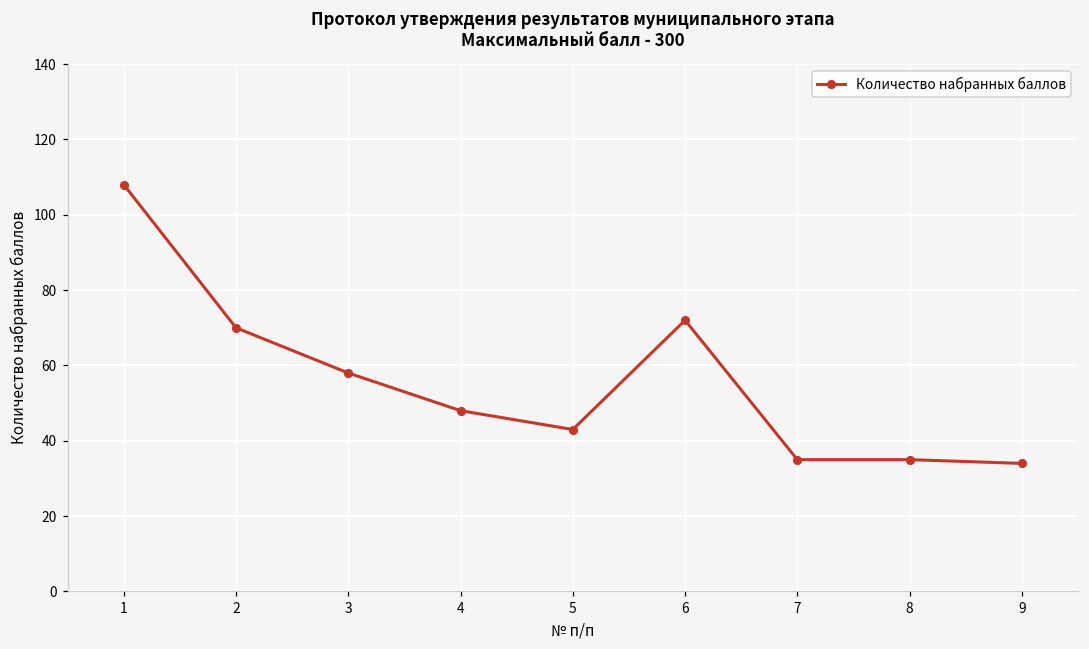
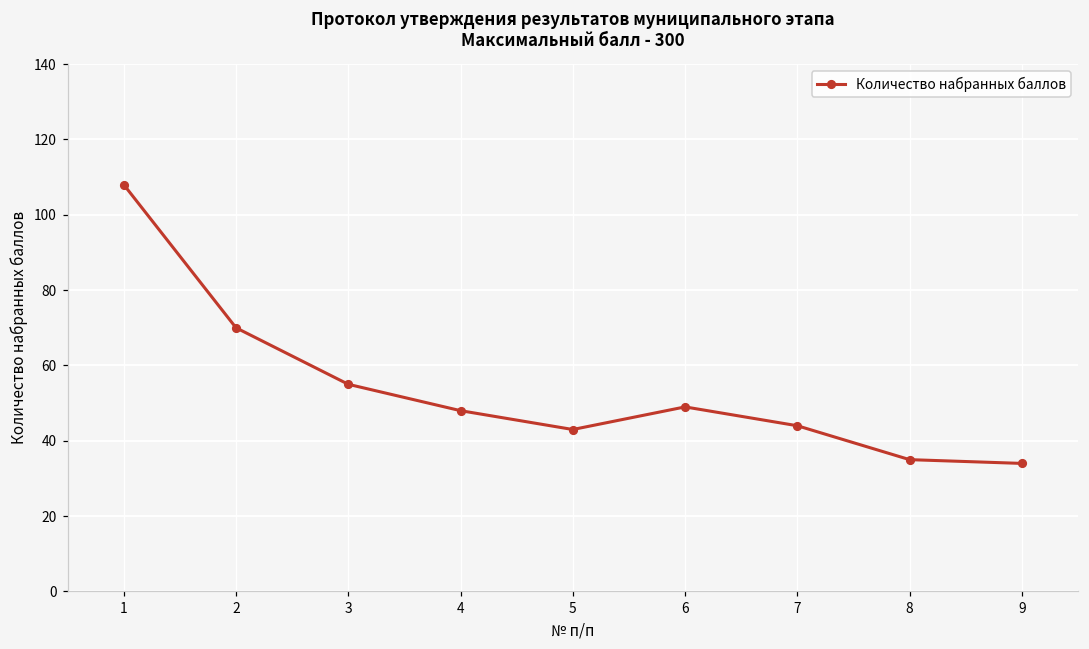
  {
    "1": 108,
    "2": 70,
-   "3": 58,
+   "3": 55,
    "4": 48,
    "5": 43,
-   "6": 72,
-   "7": 35,
+   "6": 49,
+   "7": 44,
    "8": 35,
    "9": 34
  }
